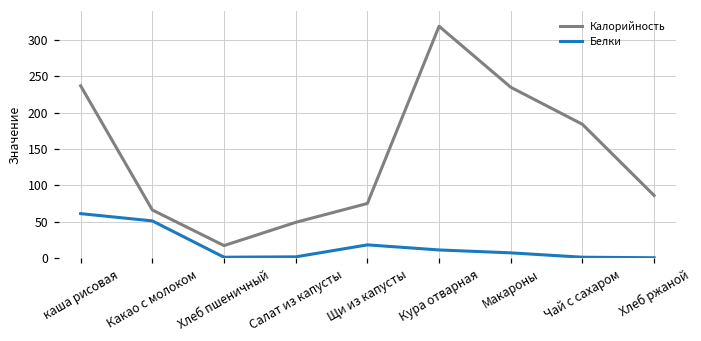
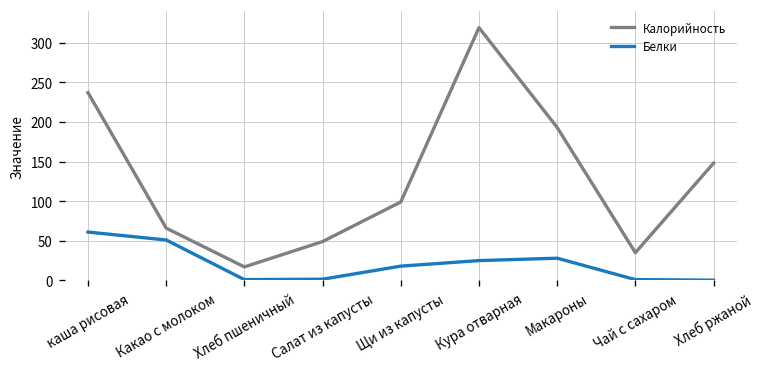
  {
    "Калорийность": {
      "каша рисовая": 240,
      "Какао с молоком": 70,
      "Хлеб пшеничный": 20,
      "Салат из капусты": 50,
-     "Щи из капусты": 80,
+     "Щи из капусты": 100,
      "Кура отварная": 320,
-     "Макароны": 240,
-     "Чай с сахаром": 180,
-     "Хлеб ржаной": 90
+     "Макароны": 190,
+     "Чай с сахаром": 40,
+     "Хлеб ржаной": 150
    },
    "Белки": {
      "каша рисовая": 60,
      "Какао с молоком": 50,
      "Хлеб пшеничный": 0,
      "Салат из капусты": 0,
      "Щи из капусты": 20,
-     "Кура отварная": 10,
-     "Макароны": 10,
+     "Кура отварная": 30,
+     "Макароны": 30,
      "Чай с сахаром": 0,
      "Хлеб ржаной": 0
    }
  }
